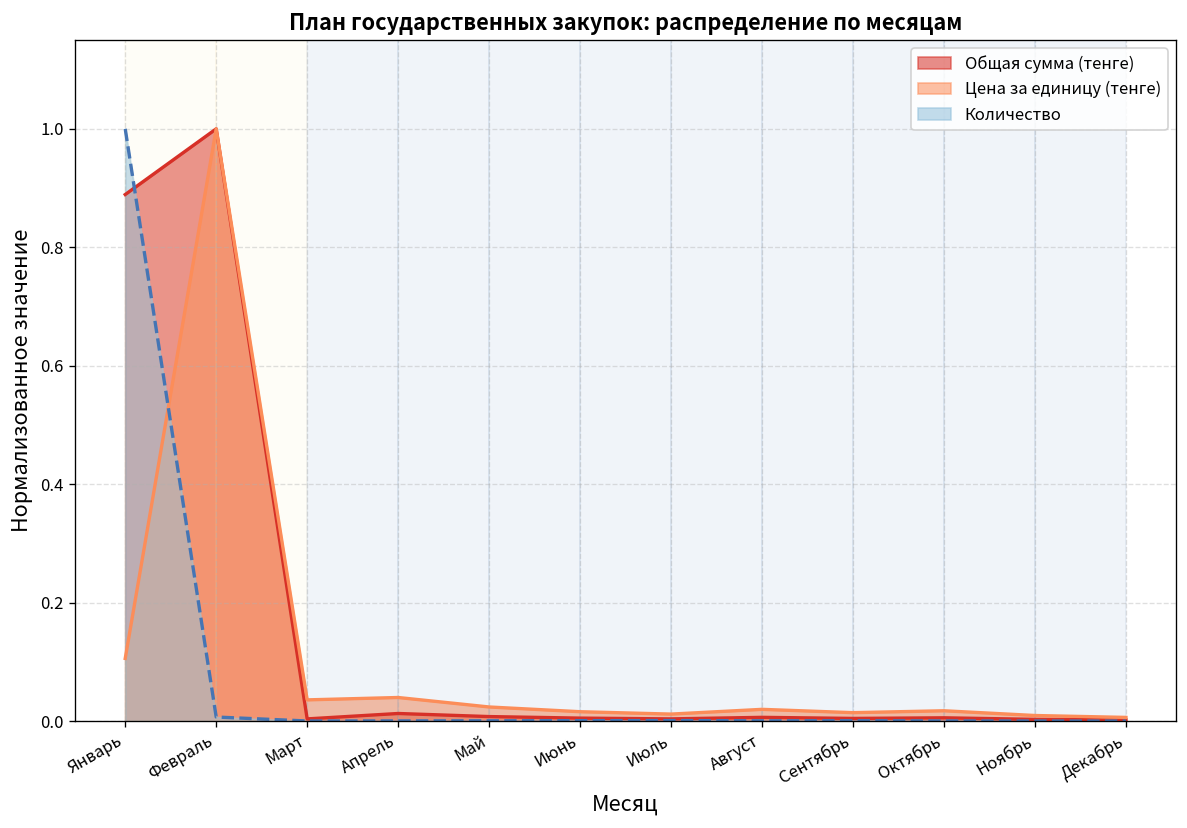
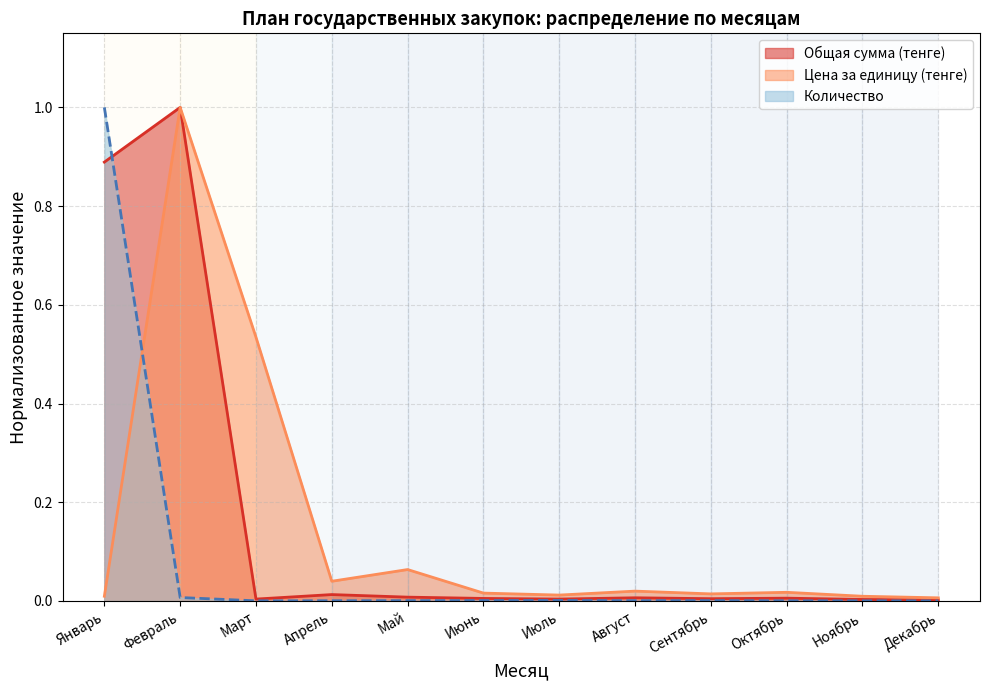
  {
    "Общая сумма (тенге)": {
      "Январь": 0.89,
      "Апрель": 0.01,
      "Май": 0.01,
      "Август": 0.01,
      "Октябрь": 0.01
    },
    "Цена за единицу (тенге)": {
-     "Январь": 0.11,
-     "Март": 0.04,
+     "Январь": 0.01,
+     "Март": 0.53,
      "Апрель": 0.04,
-     "Май": 0.02,
+     "Май": 0.06,
      "Июнь": 0.02,
      "Июль": 0.01,
      "Август": 0.02,
      "Сентябрь": 0.01,
      "Октябрь": 0.02,
      "Ноябрь": 0.01
    },
    "Количество": {
      "Январь": 1.00,
      "Февраль": 0.01,
      "Апрель": 0.00,
      "Май": 0.00,
      "Август": 0.00,
      "Октябрь": 0.00
    }
  }
